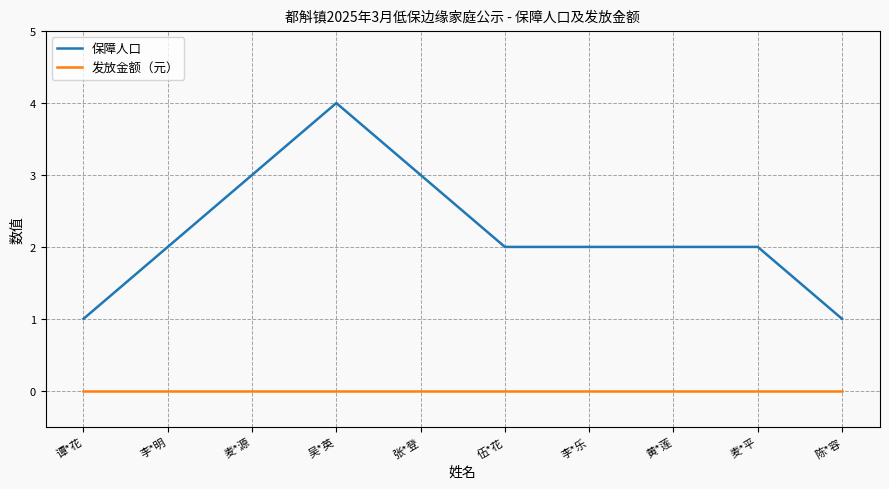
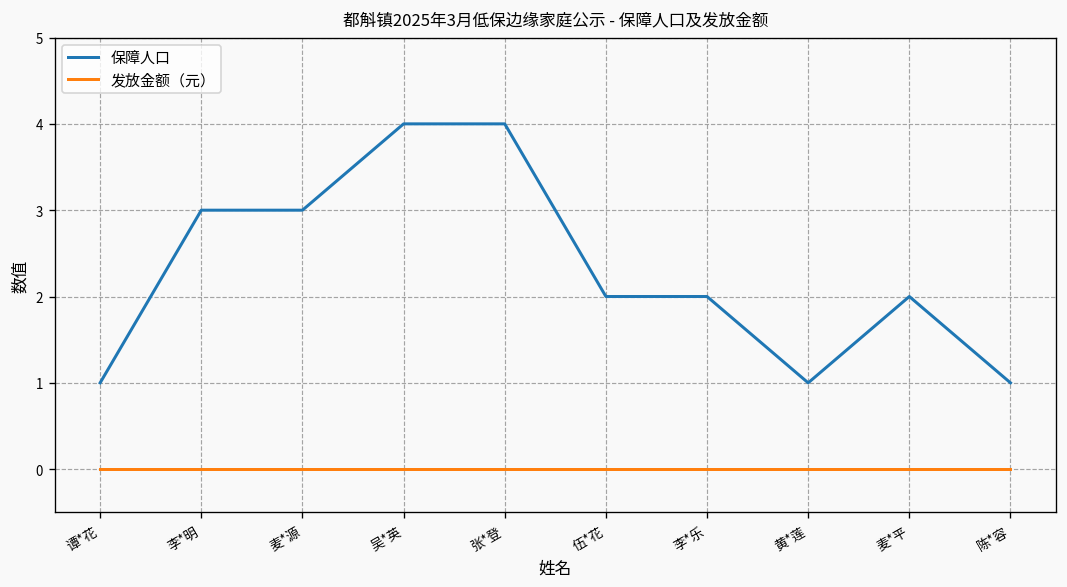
  {
    "保障人口": {
      "谭*花": 1,
-     "李*明": 2,
+     "李*明": 3,
      "麦*源": 3,
      "吴*英": 4,
-     "张*登": 3,
+     "张*登": 4,
      "伍*花": 2,
      "李*乐": 2,
-     "黄*莲": 2,
+     "黄*莲": 1,
      "麦*平": 2,
      "陈*容": 1
    },
    "发放金额（元）": {
      "谭*花": 0,
      "李*明": 0,
      "麦*源": 0,
      "吴*英": 0,
      "张*登": 0,
      "伍*花": 0,
      "李*乐": 0,
      "黄*莲": 0,
      "麦*平": 0,
      "陈*容": 0
    }
  }
